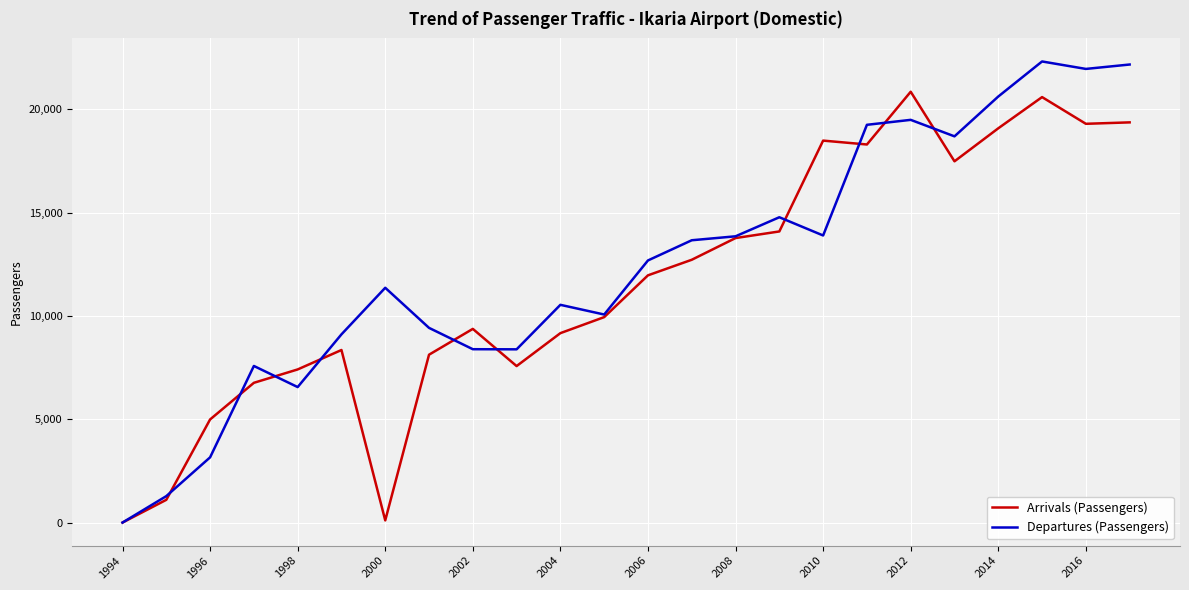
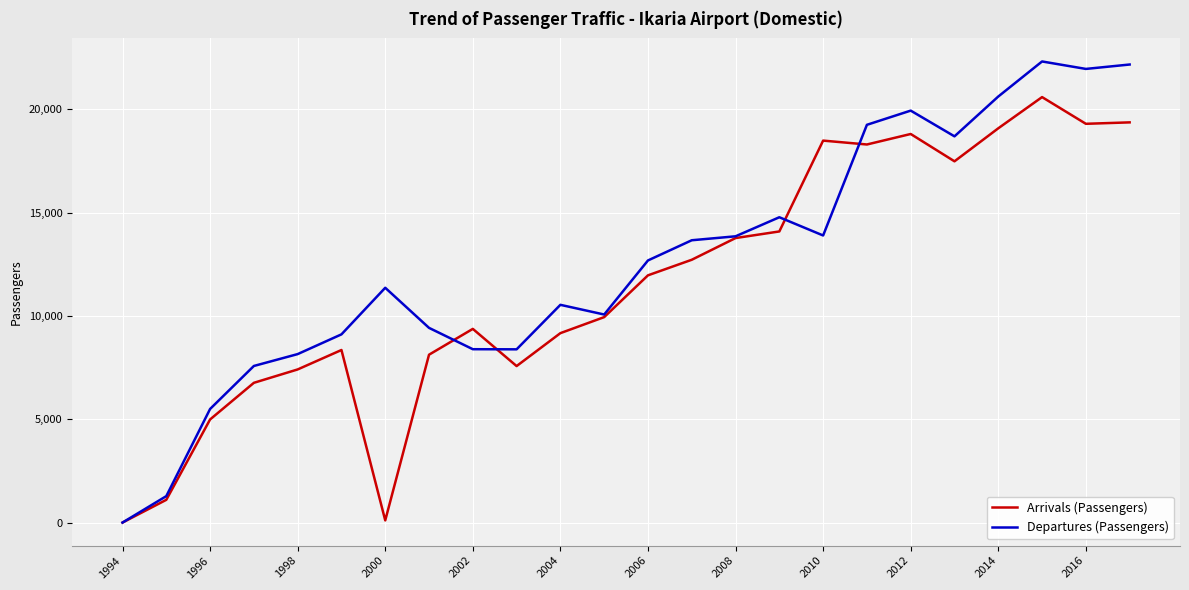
  {
    "Arrivals (Passengers)": {
      "1996": "5,000",
      "1998": "7,400",
      "2000": "100",
      "2002": "9,400",
      "2004": "9,200",
      "2006": "12,000",
      "2010": "18,500",
-     "2012": "20,800",
+     "2012": "18,800",
      "2014": "19,100",
      "2016": "19,300"
    },
    "Departures (Passengers)": {
-     "1996": "3,200",
-     "1998": "6,600",
+     "1996": "5,500",
+     "1998": "8,200",
      "2000": "11,400",
      "2002": "8,400",
      "2004": "10,500",
      "2006": "12,700",
      "2010": "13,900",
-     "2012": "19,500",
+     "2012": "19,900",
      "2014": "20,600",
      "2016": "21,900"
    }
  }
